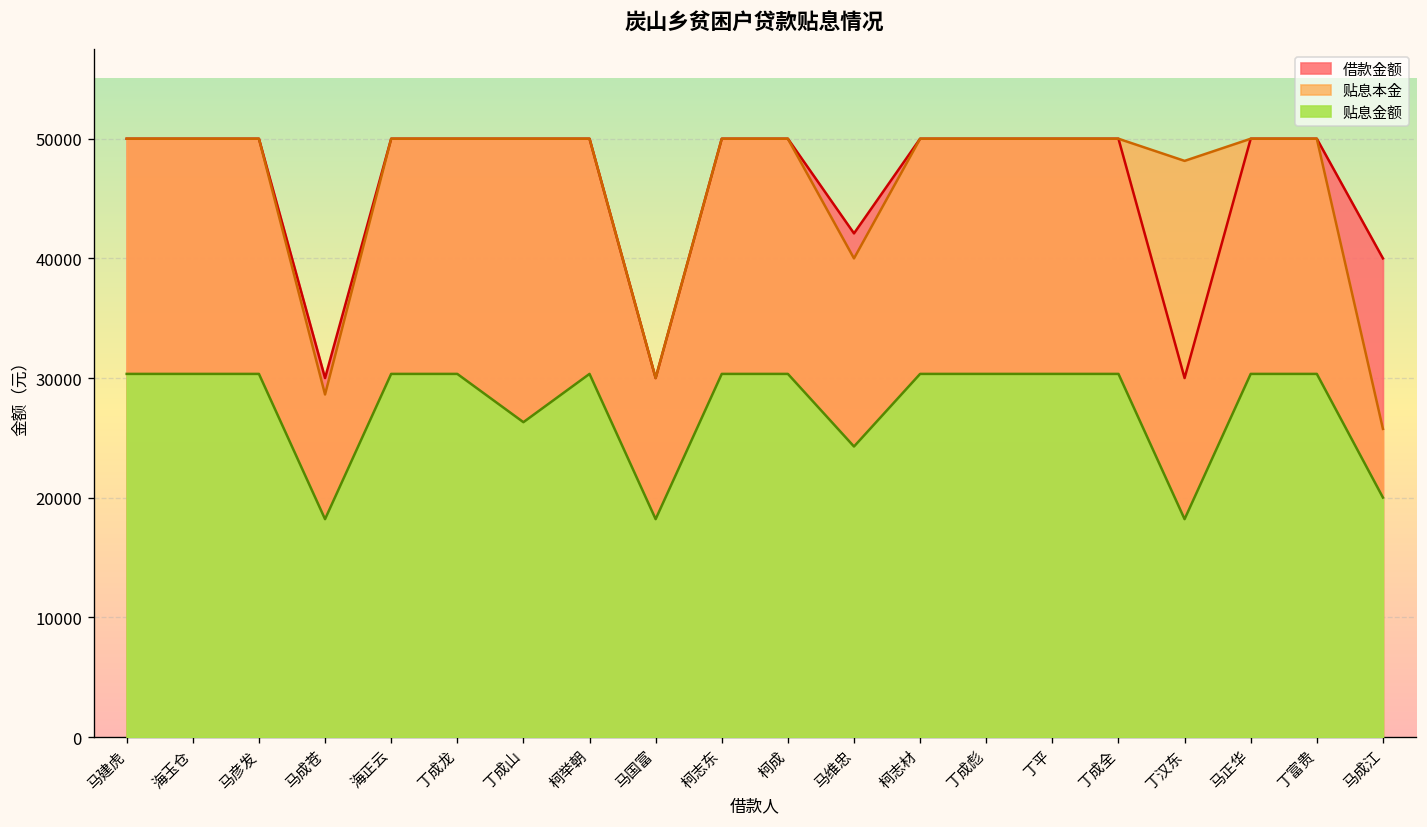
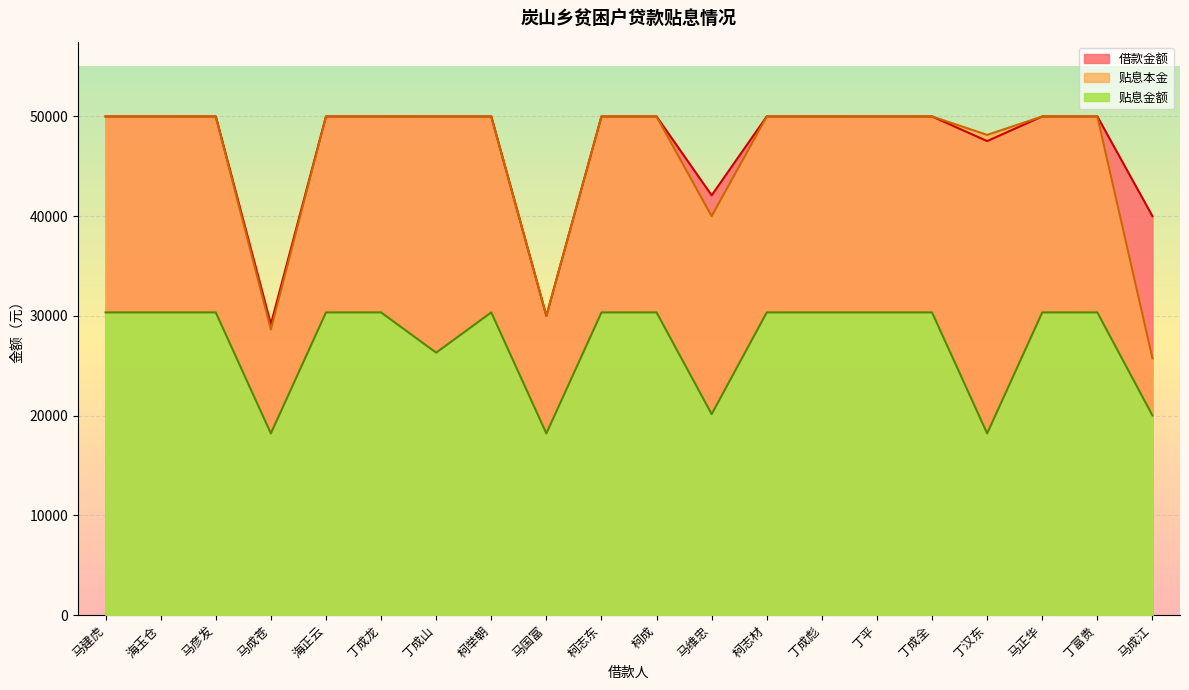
  {
    "借款金额": {
-     "马成苍": 30000,
+     "马成苍": 29000,
      "马维忠": 42000,
-     "丁汉东": 30000,
+     "丁汉东": 48000,
      "马成江": 40000
    },
    "贴息本金": {
      "马成苍": 29000,
      "马维忠": 40000,
      "丁汉东": 48000,
      "马成江": 26000
    },
    "贴息金额": {
      "马建虎": 30000,
      "海玉仓": 30000,
      "马彦发": 30000,
      "马成苍": 18000,
      "海正云": 30000,
      "丁成龙": 30000,
      "丁成山": 26000,
      "柯举朝": 30000,
      "马国富": 18000,
      "柯志东": 30000,
      "柯成": 30000,
-     "马维忠": 24000,
+     "马维忠": 20000,
      "柯志材": 30000,
      "丁成彪": 30000,
      "丁平": 30000,
      "丁成全": 30000,
      "丁汉东": 18000,
      "马正华": 30000,
      "丁富贵": 30000,
      "马成江": 20000
    }
  }
